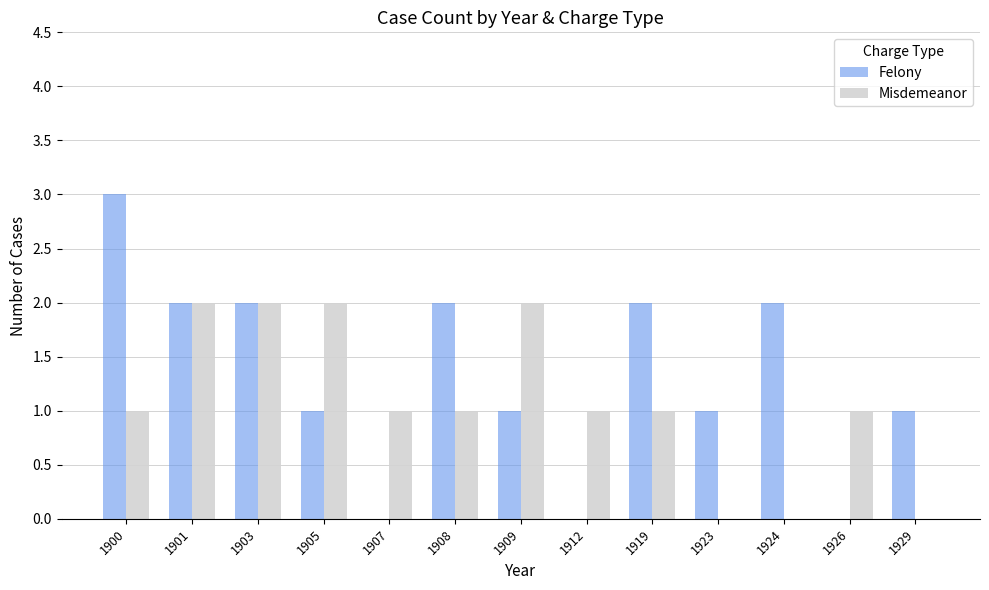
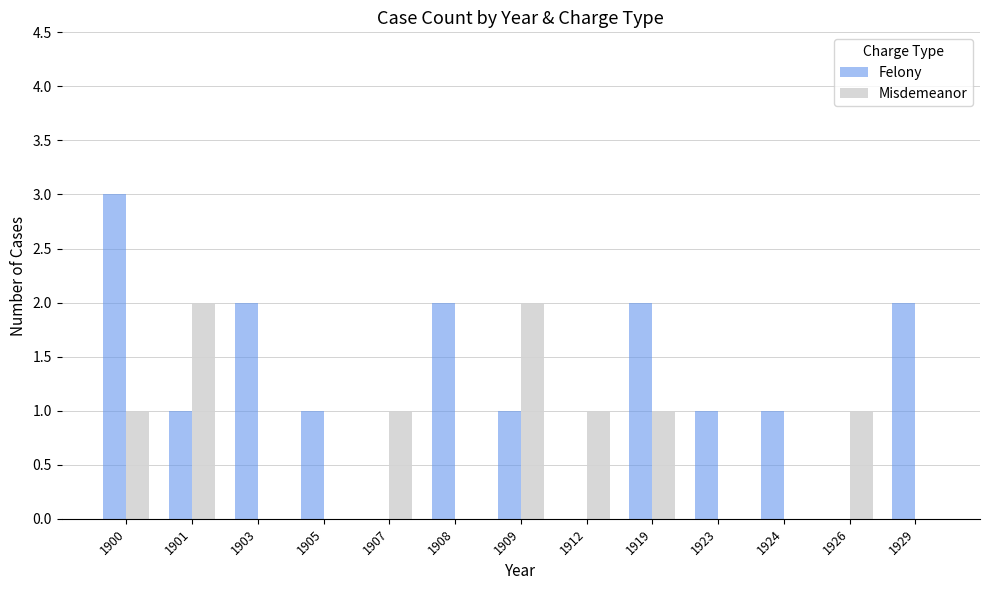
  {
    "Felony": {
      "1900": 3,
-     "1901": 2,
+     "1901": 1,
      "1903": 2,
      "1905": 1,
      "1907": 0,
      "1908": 2,
      "1909": 1,
      "1912": 0,
      "1919": 2,
      "1923": 1,
-     "1924": 2,
+     "1924": 1,
      "1926": 0,
-     "1929": 1
+     "1929": 2
    },
    "Misdemeanor": {
      "1900": 1,
      "1901": 2,
-     "1903": 2,
-     "1905": 2,
+     "1903": 0,
+     "1905": 0,
      "1907": 1,
-     "1908": 1,
+     "1908": 0,
      "1909": 2,
      "1912": 1,
      "1919": 1,
      "1923": 0,
      "1924": 0,
      "1926": 1,
      "1929": 0
    }
  }
